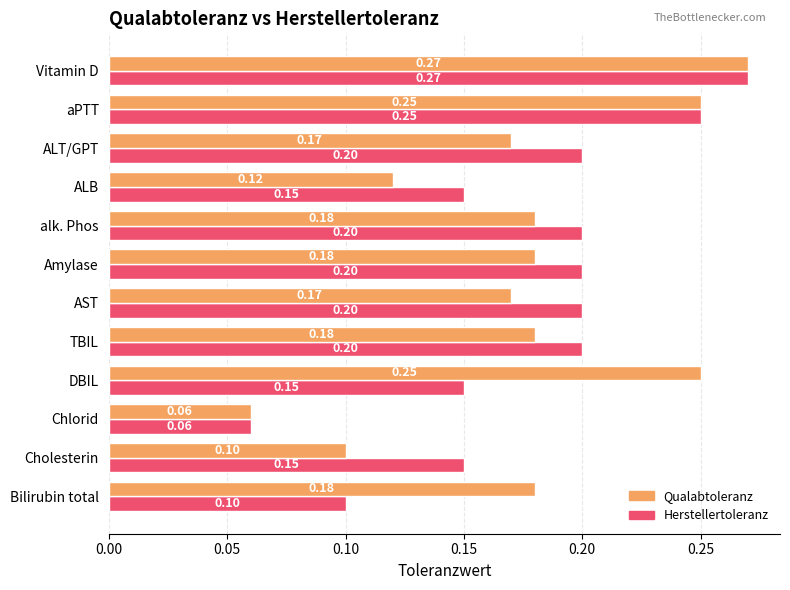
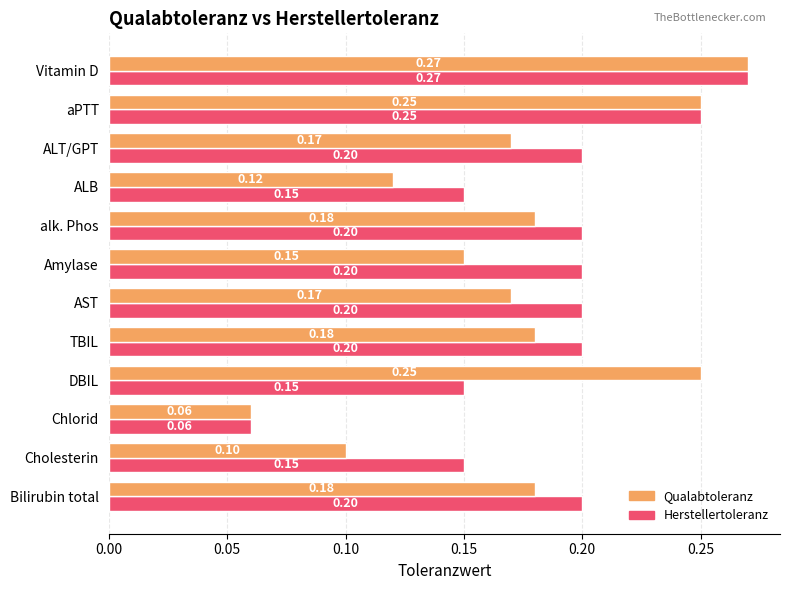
  {
    "Herstellertoleranz": {
      "Vitamin D": 0.27,
      "aPTT": 0.25,
      "ALT/GPT": 0.20,
      "ALB": 0.15,
      "alk. Phos": 0.20,
      "Amylase": 0.20,
      "AST": 0.20,
      "TBIL": 0.20,
      "DBIL": 0.15,
      "Chlorid": 0.06,
      "Cholesterin": 0.15,
-     "Bilirubin total": 0.10
+     "Bilirubin total": 0.20
    },
    "Qualabtoleranz": {
      "Vitamin D": 0.27,
      "aPTT": 0.25,
      "ALT/GPT": 0.17,
      "ALB": 0.12,
      "alk. Phos": 0.18,
-     "Amylase": 0.18,
+     "Amylase": 0.15,
      "AST": 0.17,
      "TBIL": 0.18,
      "DBIL": 0.25,
      "Chlorid": 0.06,
      "Cholesterin": 0.10,
      "Bilirubin total": 0.18
    }
  }
